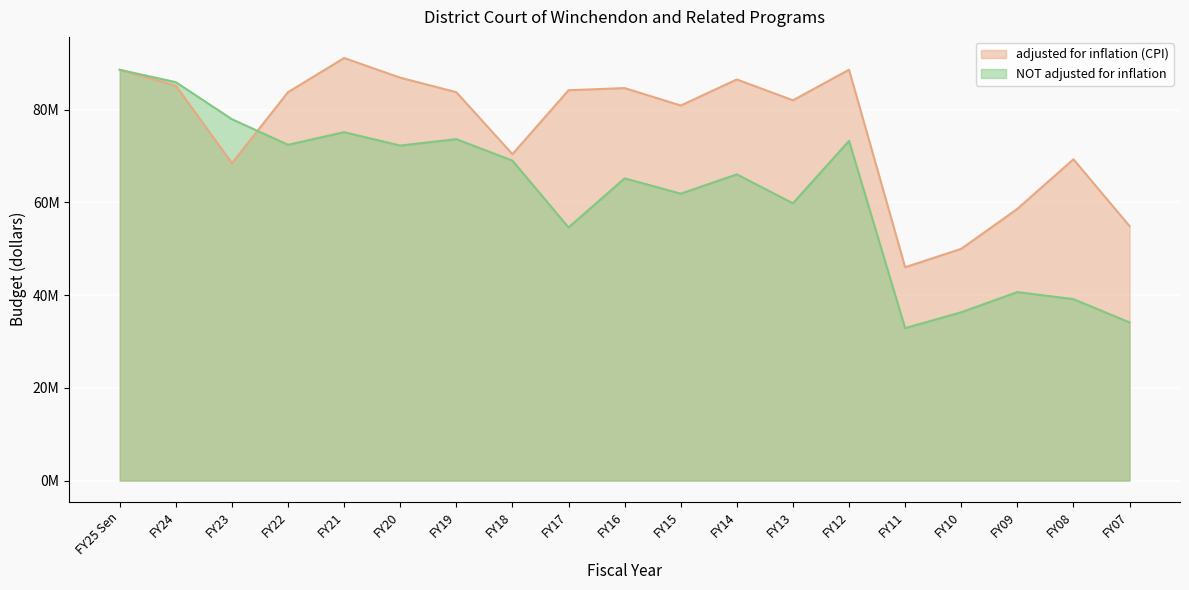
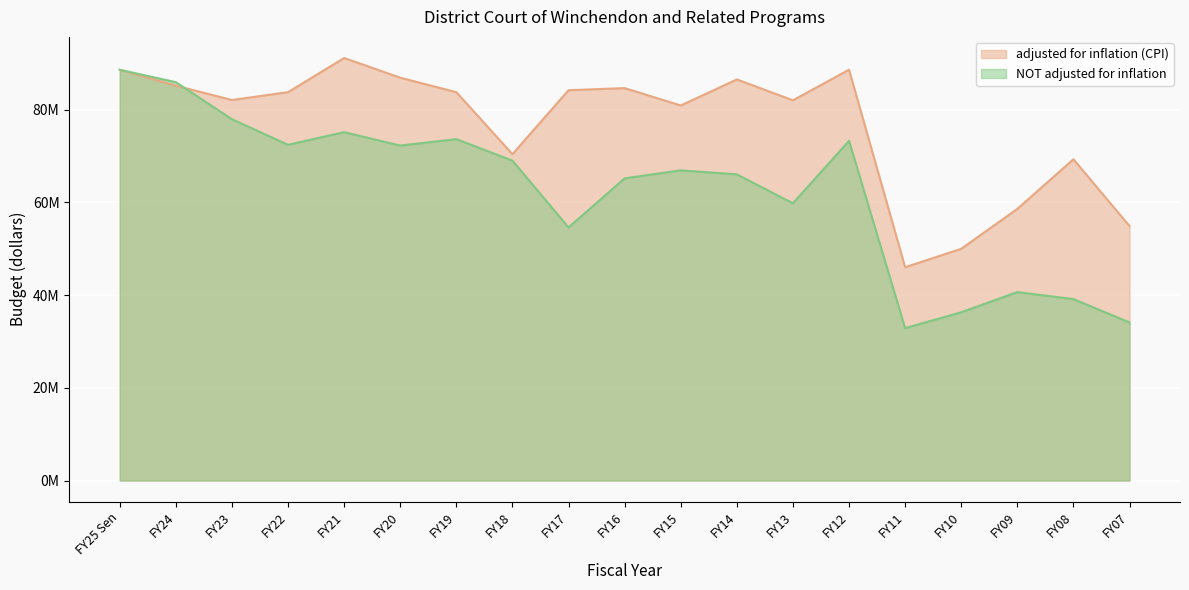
  {
    "adjusted for inflation (CPI)": {
      "FY24": 85000000,
-     "FY23": 68000000,
+     "FY23": 82000000,
      "FY22": 84000000,
      "FY21": 91000000,
      "FY20": 87000000,
      "FY19": 84000000,
      "FY18": 70000000,
      "FY17": 84000000,
      "FY16": 85000000,
      "FY15": 81000000,
      "FY14": 87000000,
      "FY13": 82000000,
      "FY12": 89000000,
      "FY11": 46000000,
      "FY10": 50000000,
      "FY09": 59000000,
      "FY08": 69000000,
      "FY07": 55000000
    },
    "NOT adjusted for inflation": {
      "FY24": 86000000,
      "FY23": 78000000,
      "FY22": 72000000,
      "FY21": 75000000,
      "FY20": 72000000,
      "FY19": 74000000,
      "FY18": 69000000,
      "FY17": 55000000,
      "FY16": 65000000,
-     "FY15": 62000000,
+     "FY15": 67000000,
      "FY14": 66000000,
      "FY13": 60000000,
      "FY12": 73000000,
      "FY11": 33000000,
      "FY10": 36000000,
      "FY09": 41000000,
      "FY08": 39000000,
      "FY07": 34000000
    }
  }
